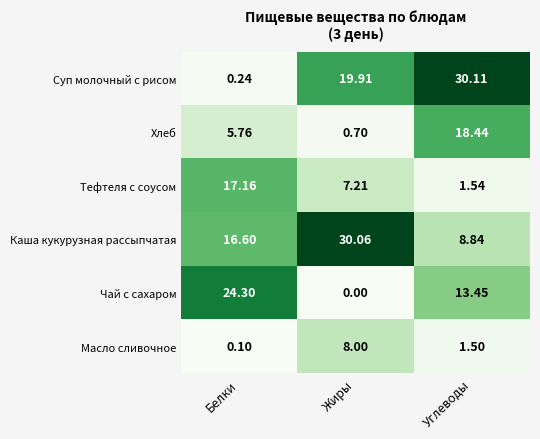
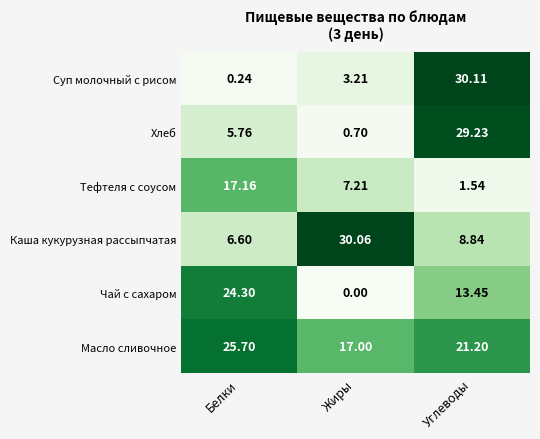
  {
    "Суп молочный с рисом": {
      "Белки": 0.24,
-     "Жиры": 19.91,
+     "Жиры": 3.21,
      "Углеводы": 30.11
    },
    "Хлеб": {
      "Белки": 5.76,
      "Жиры": 0.70,
-     "Углеводы": 18.44
+     "Углеводы": 29.23
    },
    "Тефтеля с соусом": {
      "Белки": 17.16,
      "Жиры": 7.21,
      "Углеводы": 1.54
    },
    "Каша кукурузная рассыпчатая": {
-     "Белки": 16.60,
+     "Белки": 6.60,
      "Жиры": 30.06,
      "Углеводы": 8.84
    },
    "Чай с сахаром": {
      "Белки": 24.30,
      "Жиры": 0.00,
      "Углеводы": 13.45
    },
    "Масло сливочное": {
-     "Белки": 0.10,
-     "Жиры": 8.00,
-     "Углеводы": 1.50
+     "Белки": 25.70,
+     "Жиры": 17.00,
+     "Углеводы": 21.20
    }
  }
